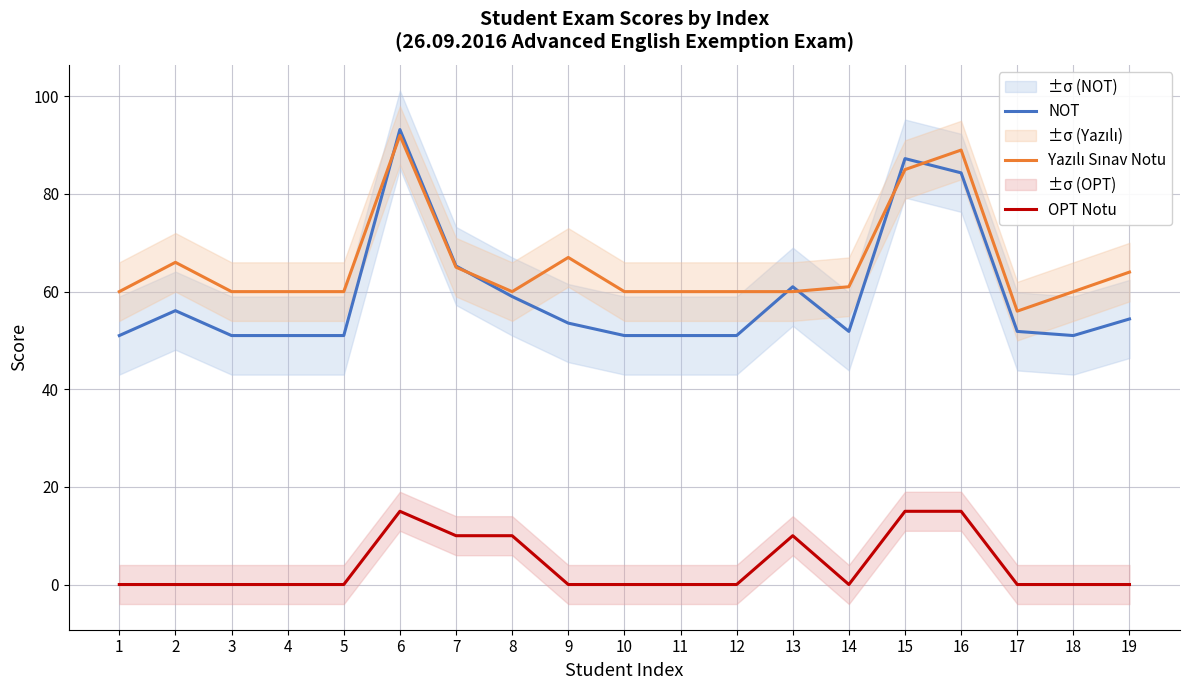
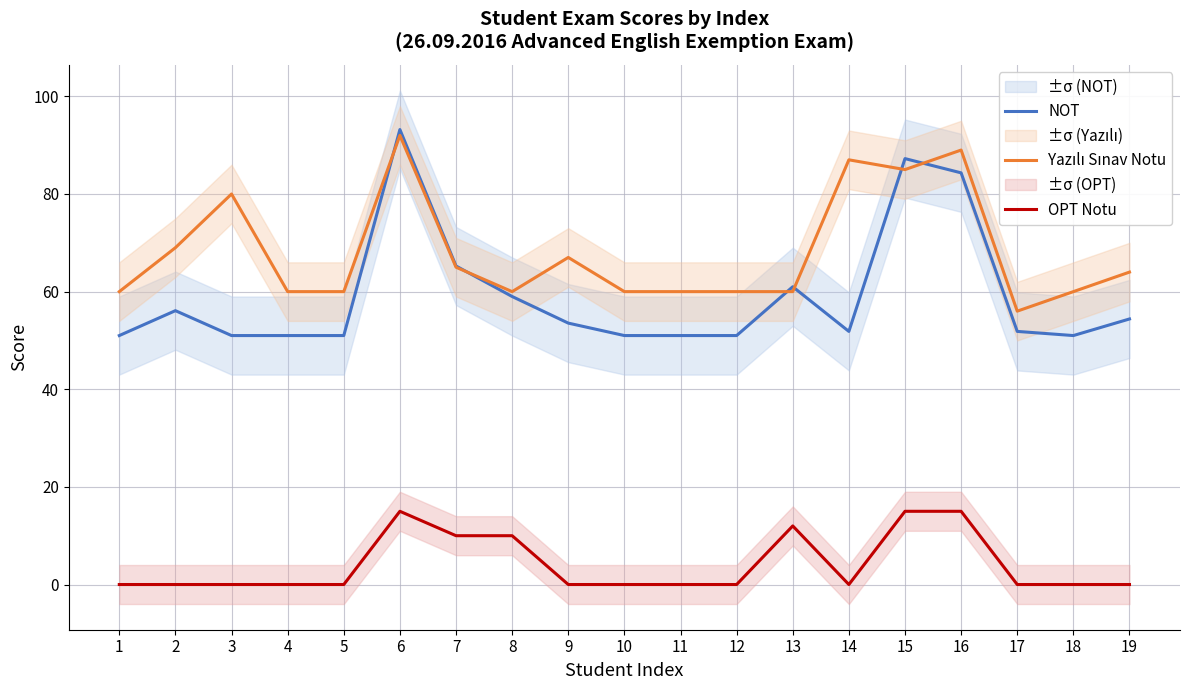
  {
    "NOT": {
      "1": 51,
      "2": 56,
      "3": 51,
      "4": 51,
      "5": 51,
      "6": 93,
      "8": 59,
      "9": 54,
      "10": 51,
      "11": 51,
      "12": 51,
      "13": 61,
      "14": 52,
      "15": 87,
      "16": 84,
      "17": 52,
      "18": 51,
      "19": 54
    },
    "Yazılı Sınav Notu": {
      "1": 60,
-     "2": 66,
-     "3": 60,
+     "2": 69,
+     "3": 80,
      "4": 60,
      "5": 60,
      "6": 92,
      "8": 60,
      "9": 67,
      "10": 60,
      "11": 60,
      "12": 60,
      "13": 60,
-     "14": 61,
+     "14": 87,
      "15": 85,
      "16": 89,
      "17": 56,
      "18": 60,
      "19": 64
    },
    "OPT Notu": {
      "1": 0,
      "2": 0,
      "3": 0,
      "4": 0,
      "5": 0,
      "6": 15,
      "7": 10,
      "8": 10,
      "9": 0,
      "10": 0,
      "11": 0,
      "12": 0,
-     "13": 10,
+     "13": 12,
      "14": 0,
      "15": 15,
      "16": 15,
      "17": 0,
      "18": 0,
      "19": 0
    }
  }
